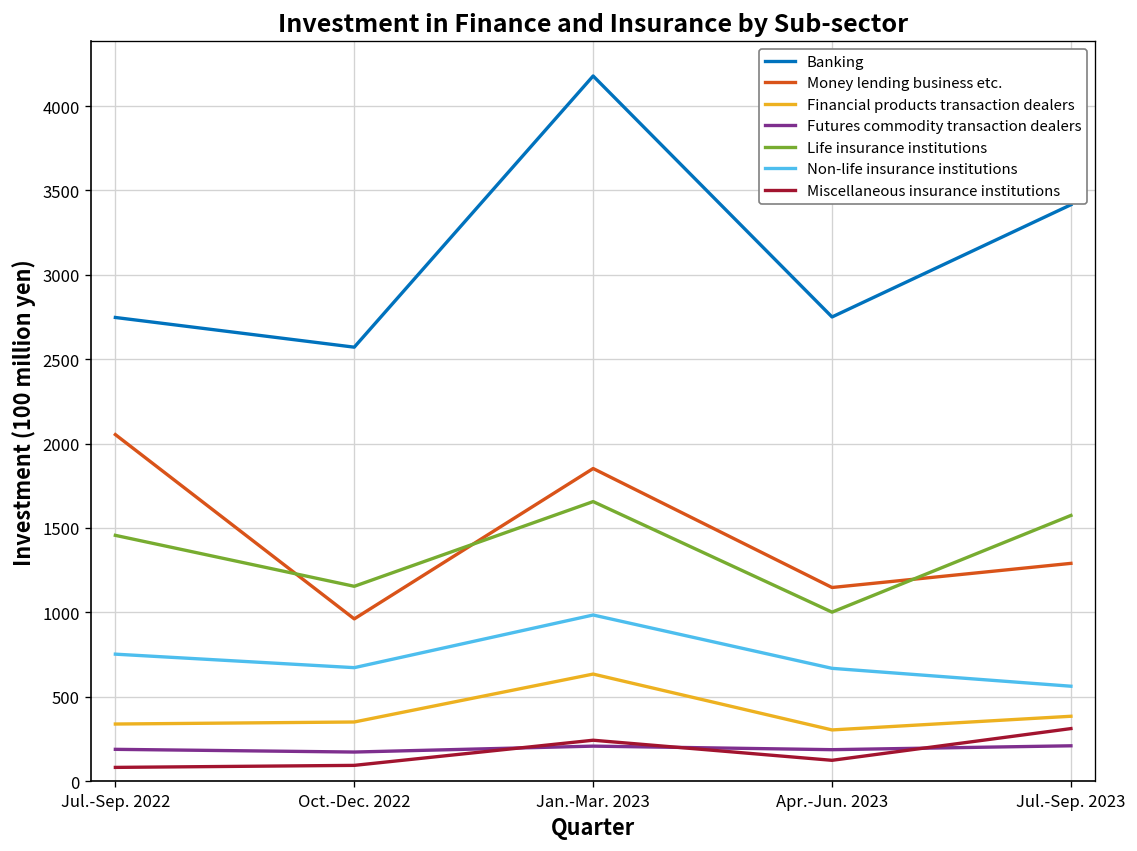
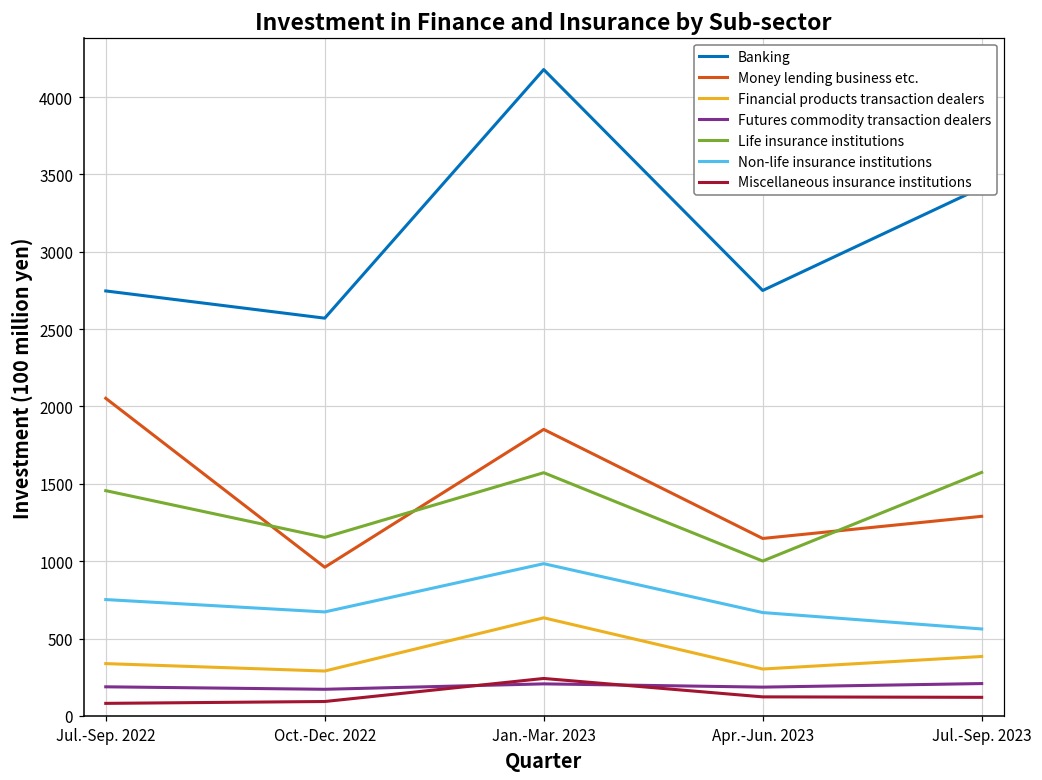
  {
    "Banking": {
      "Jul.-Sep. 2022": 2750,
      "Oct.-Dec. 2022": 2570,
      "Jan.-Mar. 2023": 4180,
      "Apr.-Jun. 2023": 2750
    },
    "Money lending business etc.": {
      "Jul.-Sep. 2022": 2050,
      "Oct.-Dec. 2022": 960,
      "Jan.-Mar. 2023": 1850,
      "Apr.-Jun. 2023": 1150,
      "Jul.-Sep. 2023": 1290
    },
    "Financial products transaction dealers": {
      "Jul.-Sep. 2022": 340,
-     "Oct.-Dec. 2022": 350,
+     "Oct.-Dec. 2022": 290,
      "Jan.-Mar. 2023": 630,
      "Apr.-Jun. 2023": 300,
      "Jul.-Sep. 2023": 380
    },
    "Futures commodity transaction dealers": {
      "Jul.-Sep. 2022": 190,
      "Oct.-Dec. 2022": 170,
      "Jan.-Mar. 2023": 210,
      "Apr.-Jun. 2023": 190,
      "Jul.-Sep. 2023": 210
    },
    "Life insurance institutions": {
      "Jul.-Sep. 2022": 1460,
      "Oct.-Dec. 2022": 1150,
-     "Jan.-Mar. 2023": 1660,
+     "Jan.-Mar. 2023": 1570,
      "Apr.-Jun. 2023": 1000,
      "Jul.-Sep. 2023": 1570
    },
    "Non-life insurance institutions": {
      "Jul.-Sep. 2022": 750,
      "Oct.-Dec. 2022": 670,
      "Jan.-Mar. 2023": 980,
      "Apr.-Jun. 2023": 670,
      "Jul.-Sep. 2023": 560
    },
    "Miscellaneous insurance institutions": {
      "Jul.-Sep. 2022": 80,
      "Oct.-Dec. 2022": 90,
      "Jan.-Mar. 2023": 240,
      "Apr.-Jun. 2023": 120,
-     "Jul.-Sep. 2023": 310
+     "Jul.-Sep. 2023": 120
    }
  }
